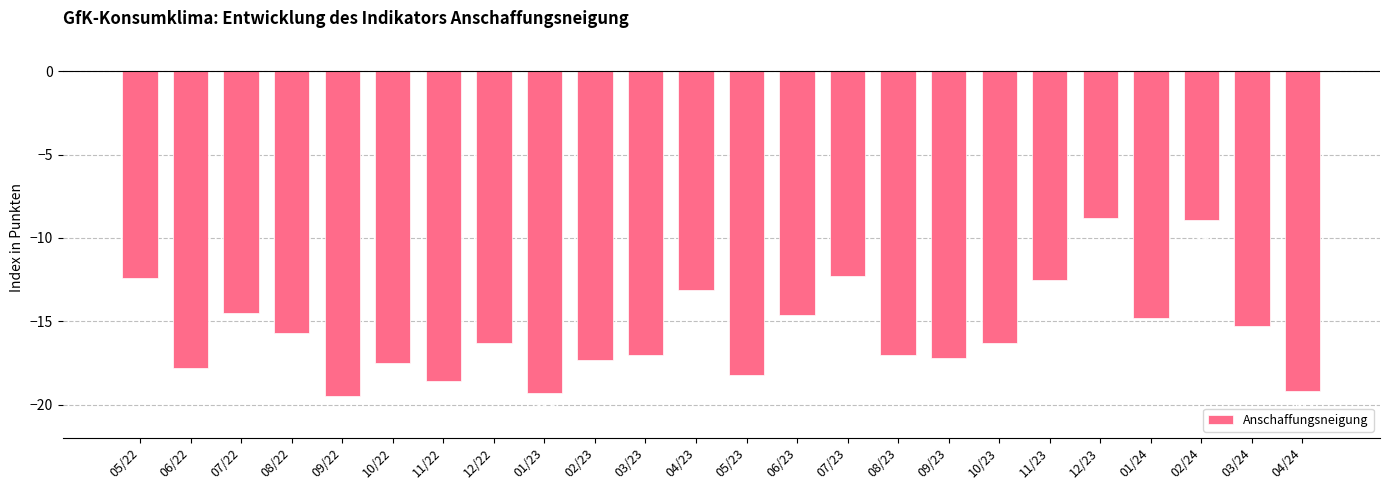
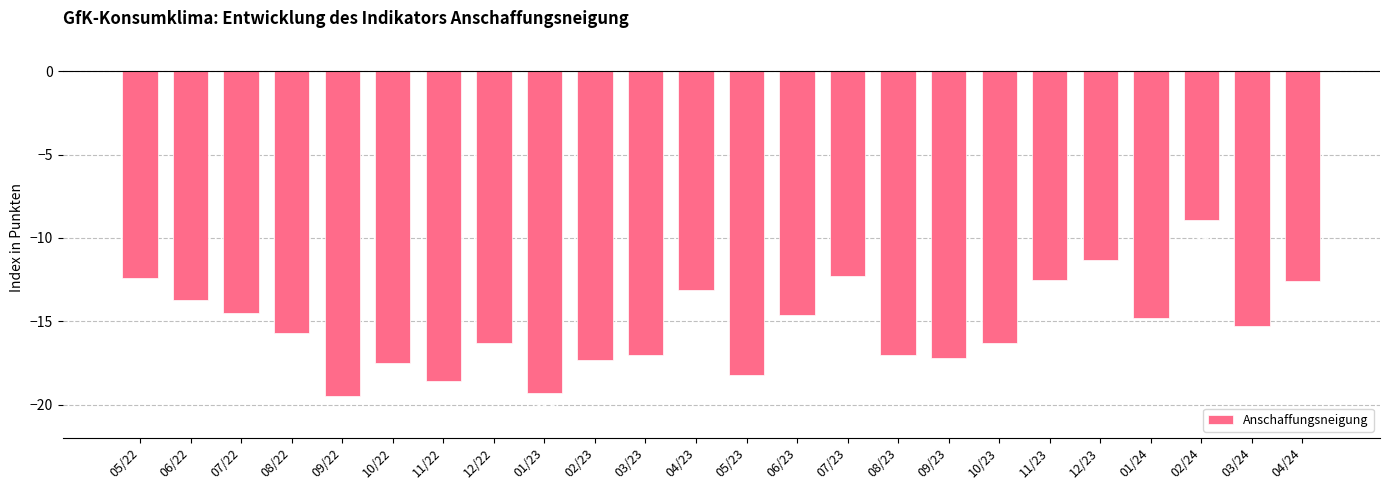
  {
    "05/22": -12.4,
-   "06/22": -17.8,
+   "06/22": -13.7,
    "07/22": -14.5,
    "08/22": -15.7,
    "09/22": -19.5,
    "10/22": -17.5,
    "11/22": -18.6,
    "12/22": -16.3,
    "01/23": -19.3,
    "02/23": -17.3,
    "03/23": -17.0,
    "04/23": -13.1,
    "05/23": -18.2,
    "06/23": -14.6,
    "07/23": -12.3,
    "08/23": -17.0,
    "09/23": -17.2,
    "10/23": -16.3,
    "11/23": -12.5,
-   "12/23": -8.8,
+   "12/23": -11.3,
    "01/24": -14.8,
    "02/24": -8.9,
    "03/24": -15.3,
-   "04/24": -19.2
+   "04/24": -12.6
  }
